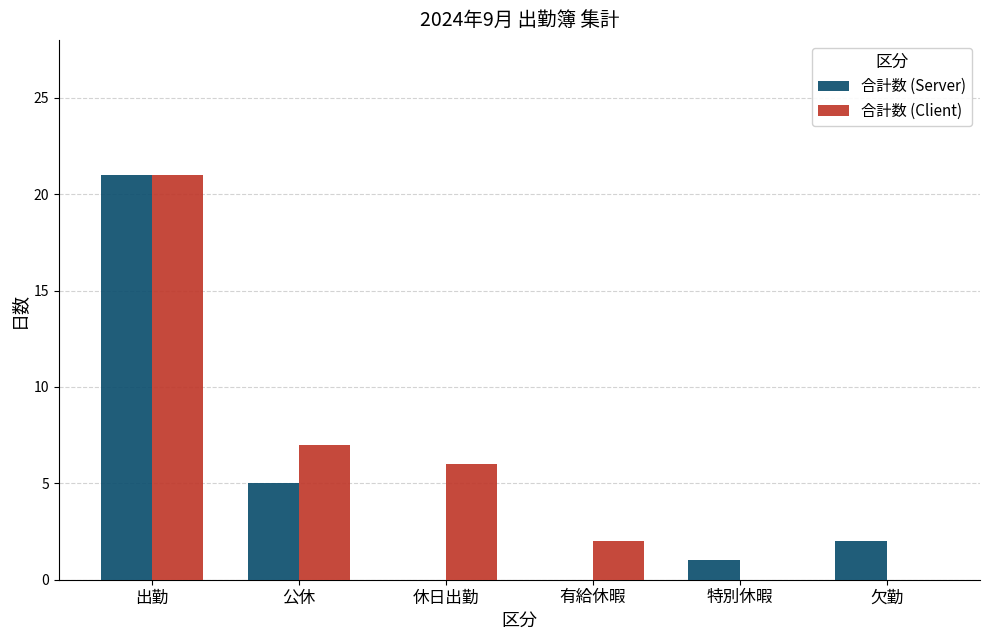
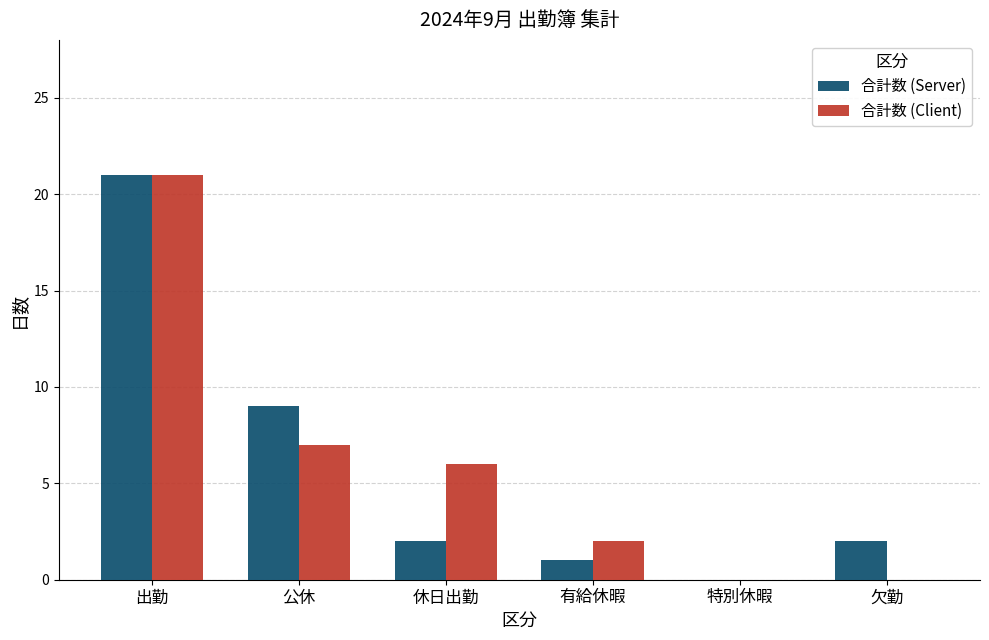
  {
    "合計数 (Server)": {
      "出勤": 21,
-     "公休": 5,
-     "休日出勤": 0,
-     "有給休暇": 0,
-     "特別休暇": 1,
+     "公休": 9,
+     "休日出勤": 2,
+     "有給休暇": 1,
+     "特別休暇": 0,
      "欠勤": 2
    },
    "合計数 (Client)": {
      "出勤": 21,
      "公休": 7,
      "休日出勤": 6,
      "有給休暇": 2,
      "特別休暇": 0,
      "欠勤": 0
    }
  }
